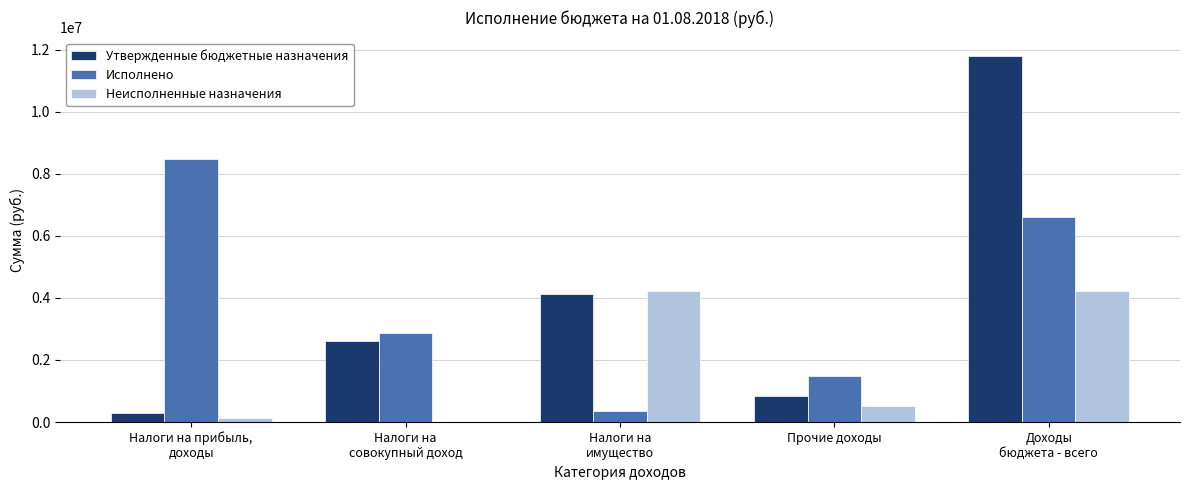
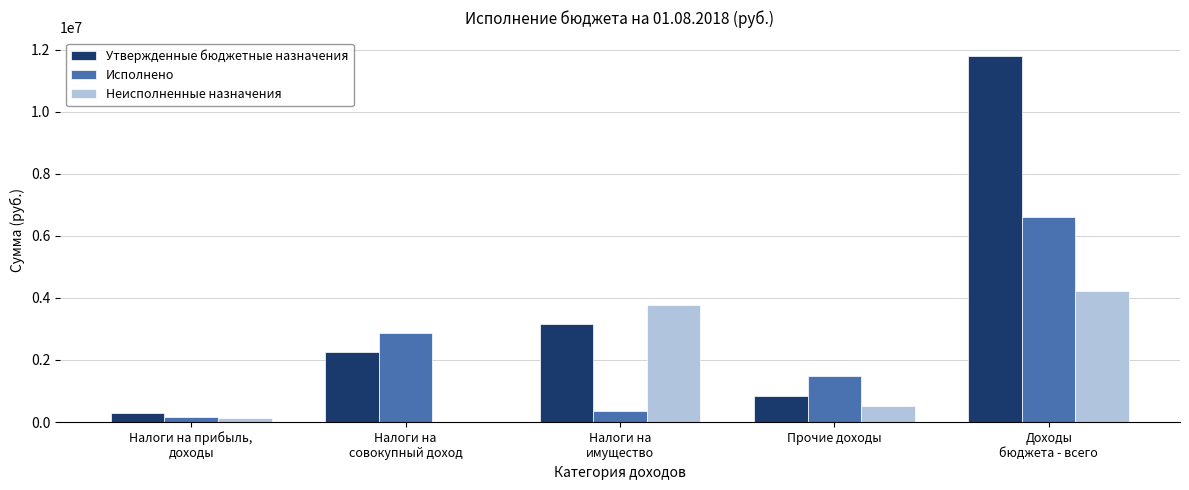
  {
    "Утвержденные бюджетные назначения": {
      "Налоги на прибыль, доходы": 300000,
-     "Налоги на совокупный доход": 2600000,
-     "Налоги на имущество": 4100000,
+     "Налоги на совокупный доход": 2300000,
+     "Налоги на имущество": 3100000,
      "Прочие доходы": 800000,
      "Доходы бюджета - всего": 11800000
    },
    "Исполнено": {
-     "Налоги на прибыль, доходы": 8500000,
+     "Налоги на прибыль, доходы": 100000,
      "Налоги на совокупный доход": 2900000,
      "Налоги на имущество": 300000,
      "Прочие доходы": 1500000,
      "Доходы бюджета - всего": 6600000
    },
    "Неисполненные назначения": {
      "Налоги на прибыль, доходы": 100000,
-     "Налоги на имущество": 4200000,
+     "Налоги на имущество": 3800000,
      "Прочие доходы": 500000,
      "Доходы бюджета - всего": 4200000
    }
  }
